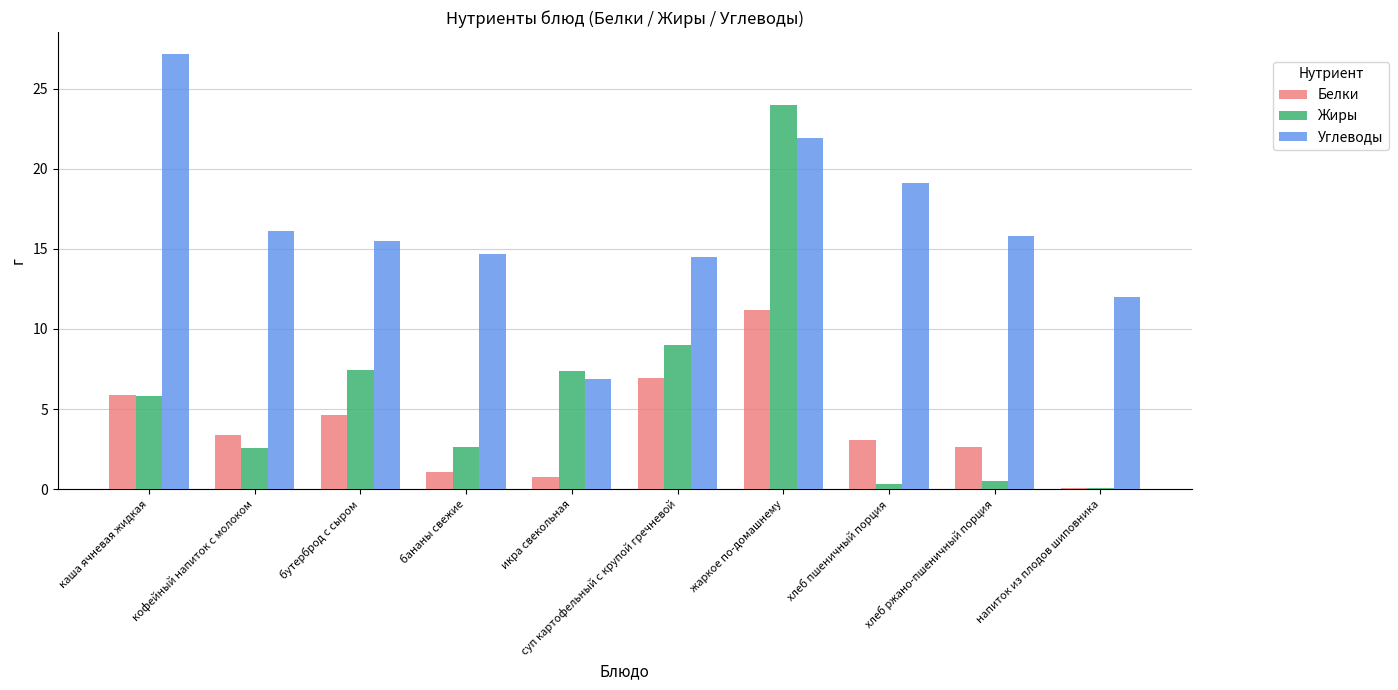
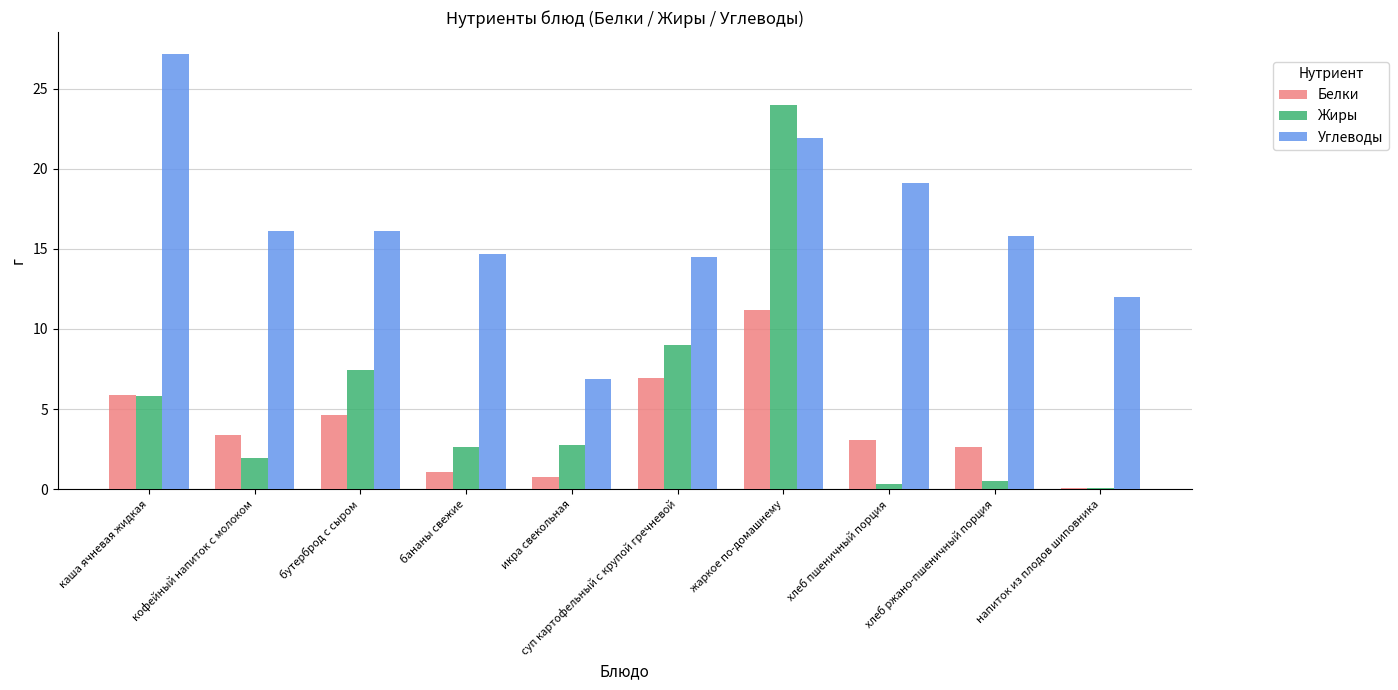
  {
    "Белки": {
      "каша ячневая жидкая": 5.9,
      "кофейный напиток с молоком": 3.4,
      "бутерброд с сыром": 4.6,
      "бананы свежие": 1.1,
      "икра свекольная": 0.7,
      "суп картофельный с крупой гречневой": 7.0,
      "жаркое по-домашнему": 11.2,
      "хлеб пшеничный порция": 3.0,
      "хлеб ржано-пшеничный порция": 2.6
    },
    "Жиры": {
      "каша ячневая жидкая": 5.8,
-     "кофейный напиток с молоком": 2.6,
+     "кофейный напиток с молоком": 2.0,
      "бутерброд с сыром": 7.5,
      "бананы свежие": 2.6,
-     "икра свекольная": 7.4,
+     "икра свекольная": 2.8,
      "суп картофельный с крупой гречневой": 9.0,
      "жаркое по-домашнему": 24.0,
      "хлеб пшеничный порция": 0.3,
      "хлеб ржано-пшеничный порция": 0.5
    },
    "Углеводы": {
      "каша ячневая жидкая": 27.2,
      "кофейный напиток с молоком": 16.2,
-     "бутерброд с сыром": 15.5,
+     "бутерброд с сыром": 16.1,
      "бананы свежие": 14.7,
      "икра свекольная": 6.9,
      "суп картофельный с крупой гречневой": 14.5,
      "жаркое по-домашнему": 21.9,
      "хлеб пшеничный порция": 19.1,
      "хлеб ржано-пшеничный порция": 15.8,
      "напиток из плодов шиповника": 12.0
    }
  }
